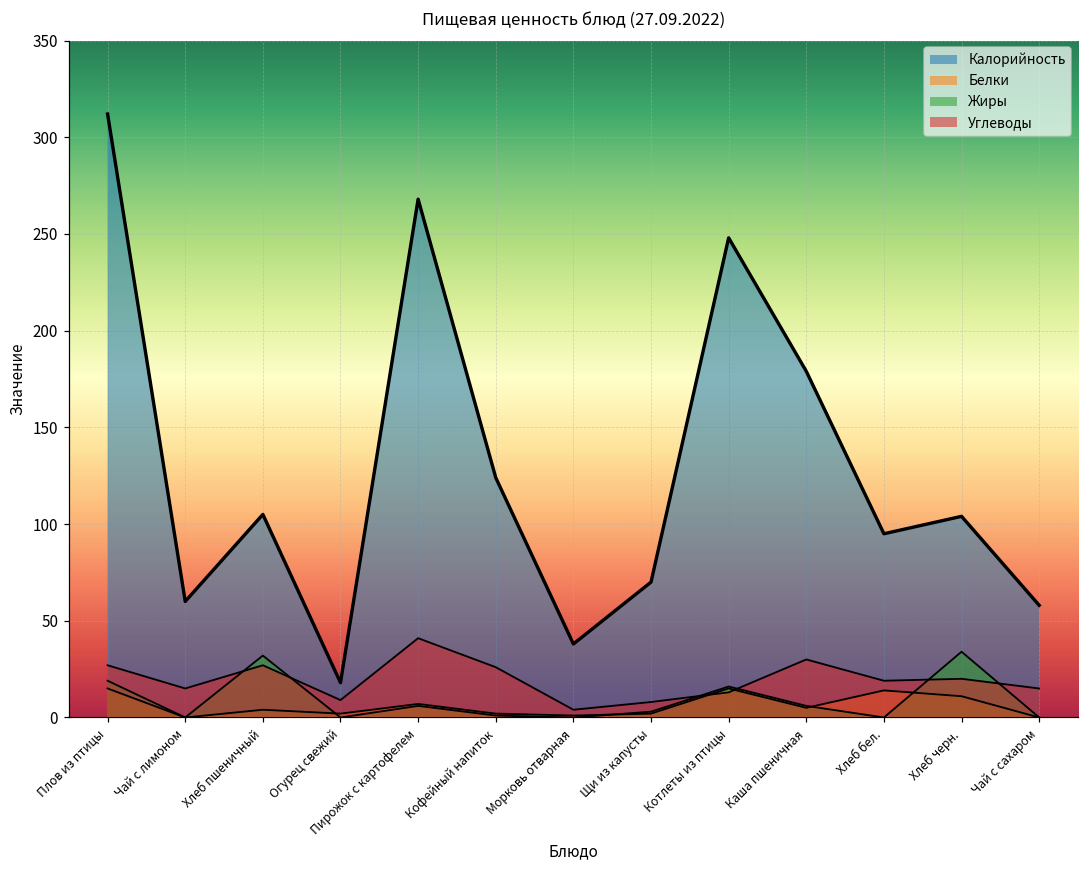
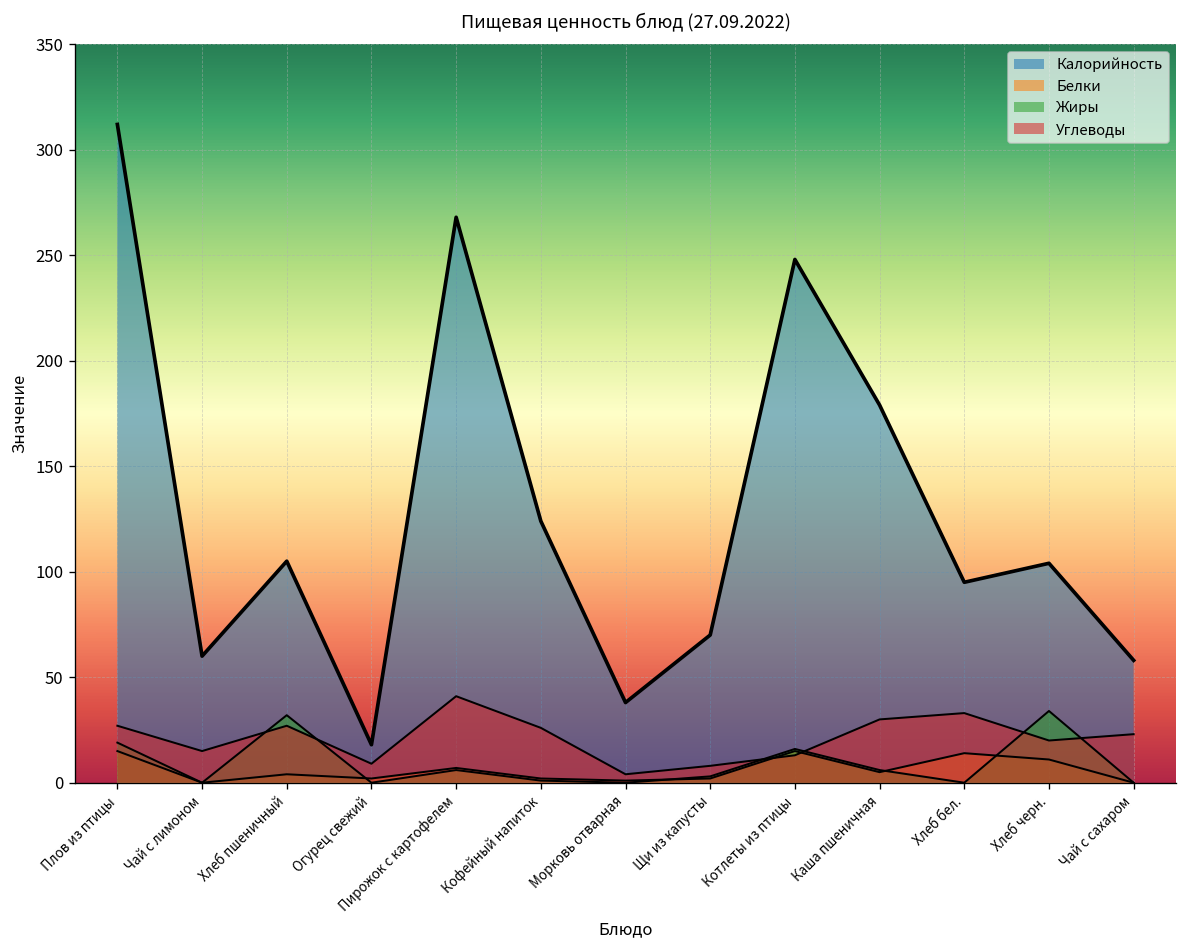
  {
    "Калорийность": {
      "Плов из птицы": 312,
      "Чай с лимоном": 60,
      "Хлеб пшеничный": 105,
      "Огурец свежий": 18,
      "Пирожок с картофелем": 268,
      "Кофейный напиток": 124,
      "Морковь отварная": 38,
      "Щи из капусты": 70,
      "Котлеты из птицы": 248,
      "Каша пшеничная": 179,
      "Хлеб бел.": 95,
      "Хлеб черн.": 104,
      "Чай с сахаром": 58
    },
    "Белки": {
      "Плов из птицы": 15,
      "Хлеб пшеничный": 4,
      "Огурец свежий": 2,
      "Хлеб бел.": 14,
      "Хлеб черн.": 11
    },
    "Жиры": {
      "Плов из птицы": 19,
      "Хлеб пшеничный": 32,
      "Огурец свежий": 0,
      "Хлеб бел.": 0,
      "Хлеб черн.": 34
    },
    "Углеводы": {
      "Плов из птицы": 27,
      "Чай с лимоном": 15,
      "Хлеб пшеничный": 27,
      "Огурец свежий": 9,
      "Пирожок с картофелем": 41,
      "Кофейный напиток": 26,
      "Морковь отварная": 4,
      "Щи из капусты": 8,
      "Котлеты из птицы": 13,
      "Каша пшеничная": 30,
-     "Хлеб бел.": 19,
+     "Хлеб бел.": 33,
      "Хлеб черн.": 20,
-     "Чай с сахаром": 15
+     "Чай с сахаром": 23
    }
  }
